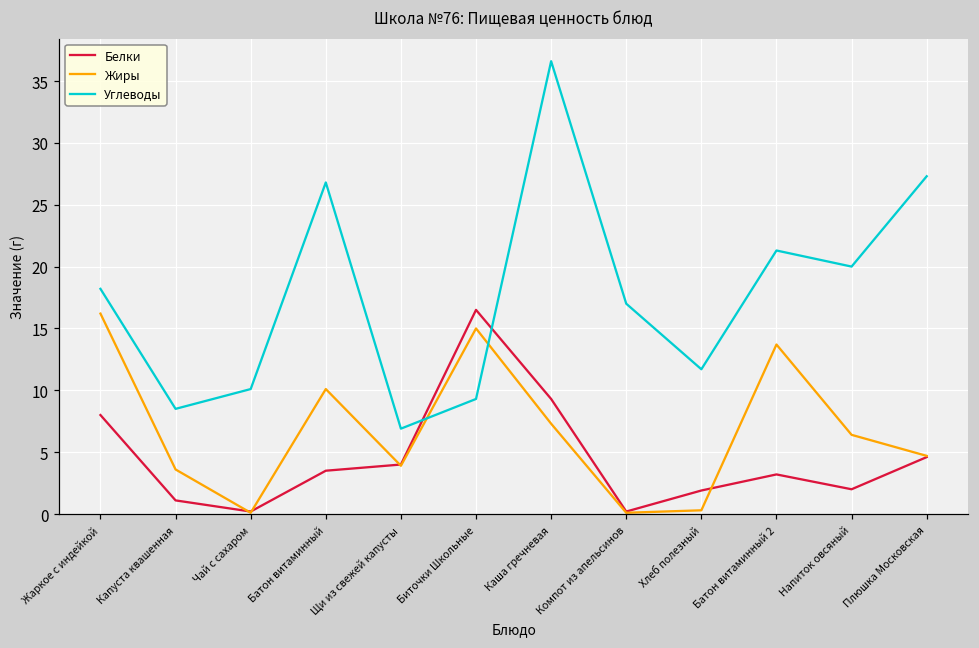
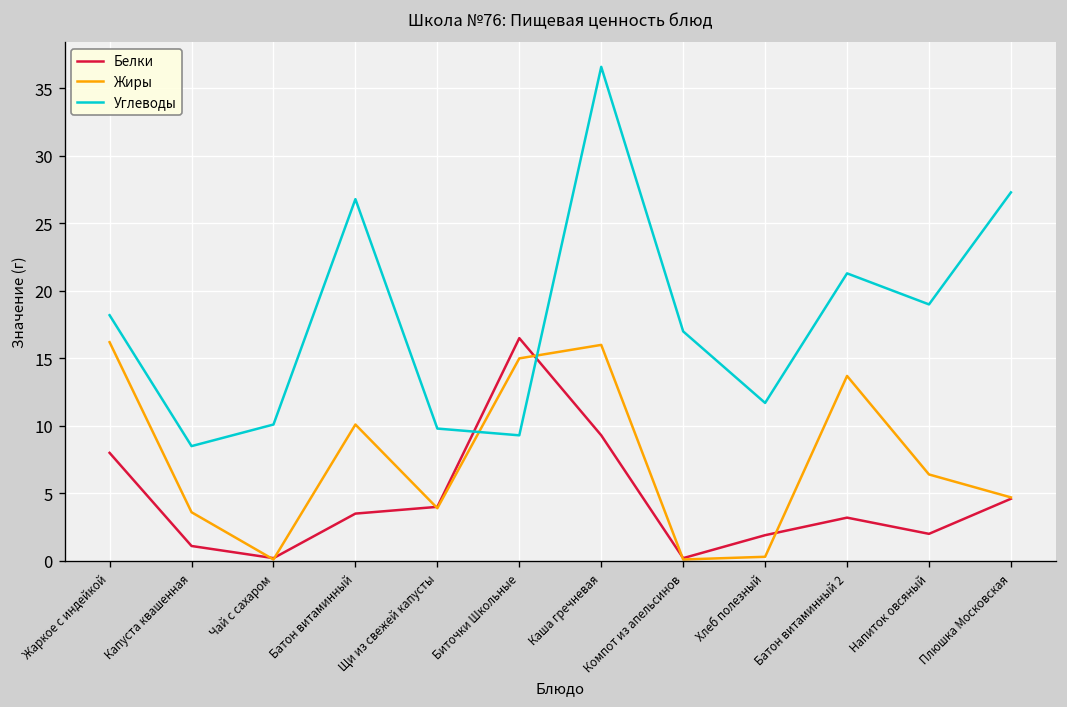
  {
    "Белки": {
      "Жаркое с индейкой": 8.0,
      "Капуста квашенная": 1.1,
      "Батон витаминный": 3.5,
      "Биточки Школьные": 16.5,
      "Каша гречневая": 9.3,
      "Хлеб полезный": 1.9,
      "Батон витаминный 2": 3.2,
      "Напиток овсяный": 2.0
    },
    "Жиры": {
      "Жаркое с индейкой": 16.2,
      "Капуста квашенная": 3.6,
      "Батон витаминный": 10.1,
      "Биточки Школьные": 15.0,
-     "Каша гречневая": 7.3,
+     "Каша гречневая": 16.0,
      "Хлеб полезный": 0.3,
      "Батон витаминный 2": 13.7,
      "Напиток овсяный": 6.4
    },
    "Углеводы": {
      "Жаркое с индейкой": 18.2,
      "Капуста квашенная": 8.5,
      "Чай с сахаром": 10.1,
      "Батон витаминный": 26.8,
-     "Щи из свежей капусты": 6.9,
+     "Щи из свежей капусты": 9.8,
      "Биточки Школьные": 9.3,
      "Каша гречневая": 36.6,
      "Компот из апельсинов": 17.0,
      "Хлеб полезный": 11.7,
      "Батон витаминный 2": 21.3,
-     "Напиток овсяный": 20,
+     "Напиток овсяный": 19,
      "Плюшка Московская": 27.3
    }
  }
